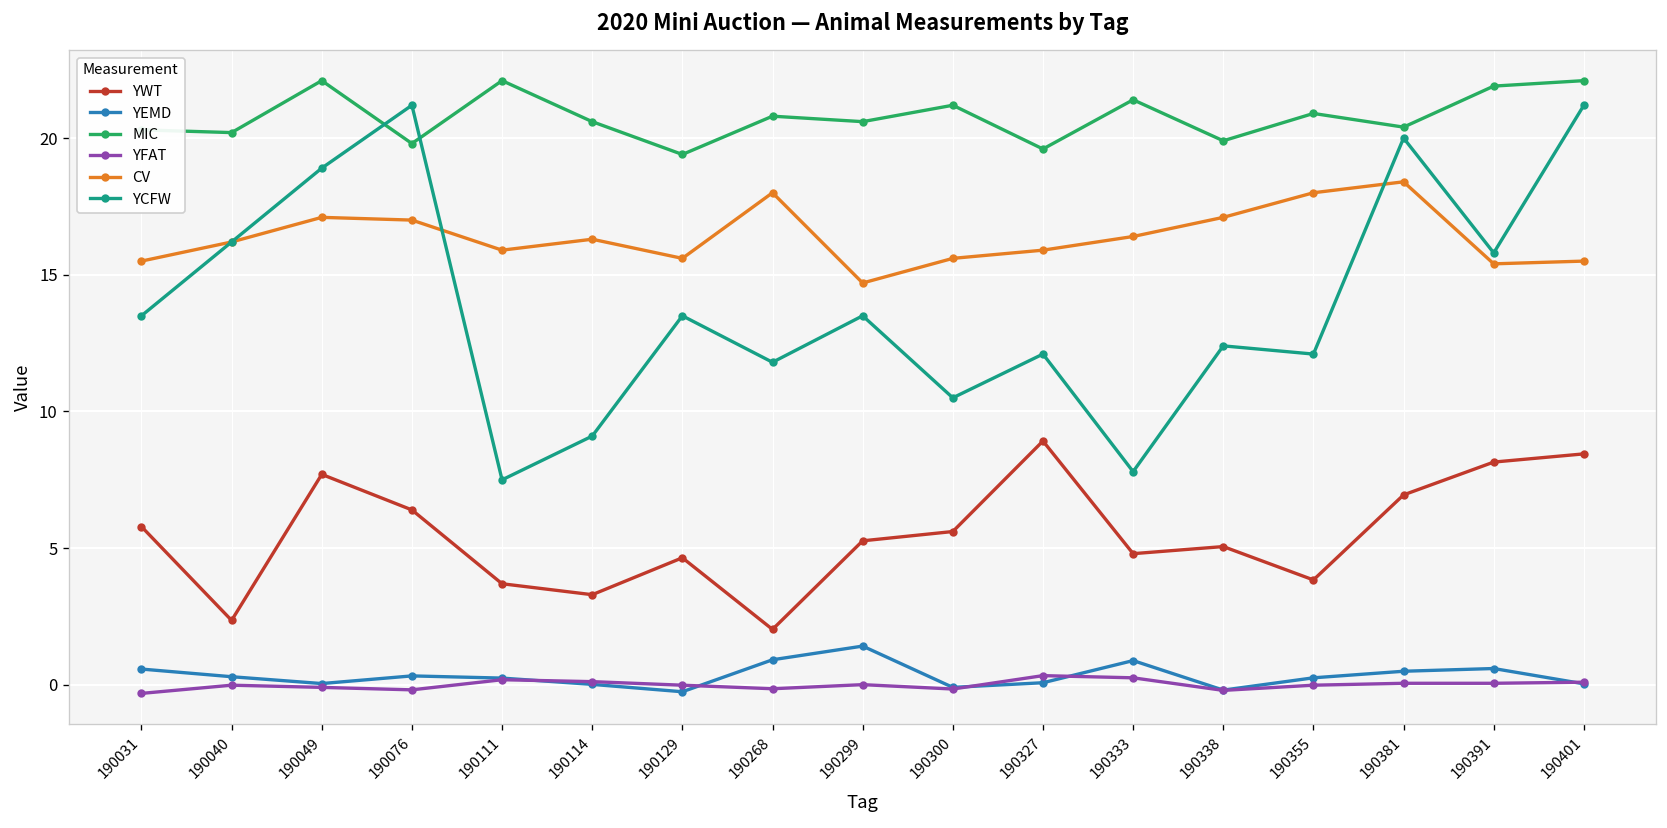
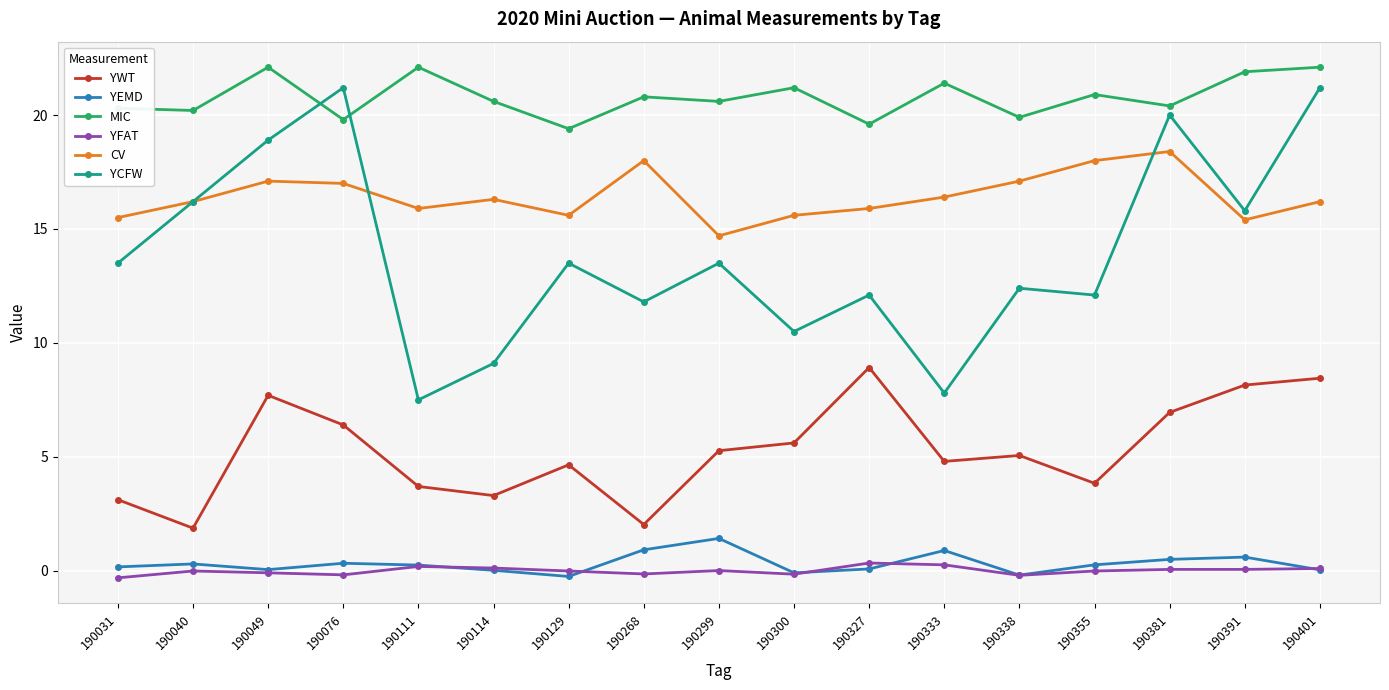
  {
    "YWT": {
-     "190031": 5.8,
-     "190040": 2.4,
+     "190031": 3.1,
+     "190040": 1.9,
      "190049": 7.7,
      "190076": 6.4,
      "190111": 3.7,
      "190114": 3.3,
      "190129": 4.7,
      "190268": 2.0,
      "190299": 5.3,
      "190300": 5.6,
      "190327": 8.9,
      "190333": 4.8,
      "190338": 5.1,
      "190355": 3.8,
      "190381": 7.0,
      "190391": 8.2,
      "190401": 8.5
    },
    "YEMD": {
-     "190031": 0.6,
+     "190031": 0.2,
      "190040": 0.3,
      "190049": 0.1,
      "190076": 0.3,
      "190129": -0.3,
      "190268": 0.9,
      "190299": 1.4,
      "190327": 0.1,
      "190333": 0.9,
      "190355": 0.3,
      "190381": 0.5,
      "190391": 0.6
    },
    "YFAT": {
      "190031": -0.3,
      "190040": 0.0,
      "190049": -0.1,
      "190076": -0.2,
      "190129": 0.0,
      "190268": -0.1,
      "190299": 0.0,
      "190327": 0.3,
      "190333": 0.3,
      "190355": 0.0,
      "190381": 0.1,
      "190391": 0.1
    },
    "CV": {
      "190031": 15.5,
      "190049": 17.1,
      "190076": 17.0,
      "190111": 15.9,
      "190114": 16.3,
      "190129": 15.6,
      "190268": 18.0,
      "190299": 14.7,
      "190300": 15.6,
      "190327": 15.9,
      "190333": 16.4,
      "190338": 17.1,
      "190355": 18.0,
      "190381": 18.4,
      "190391": 15.4,
-     "190401": 15.5
+     "190401": 16.2
    }
  }
